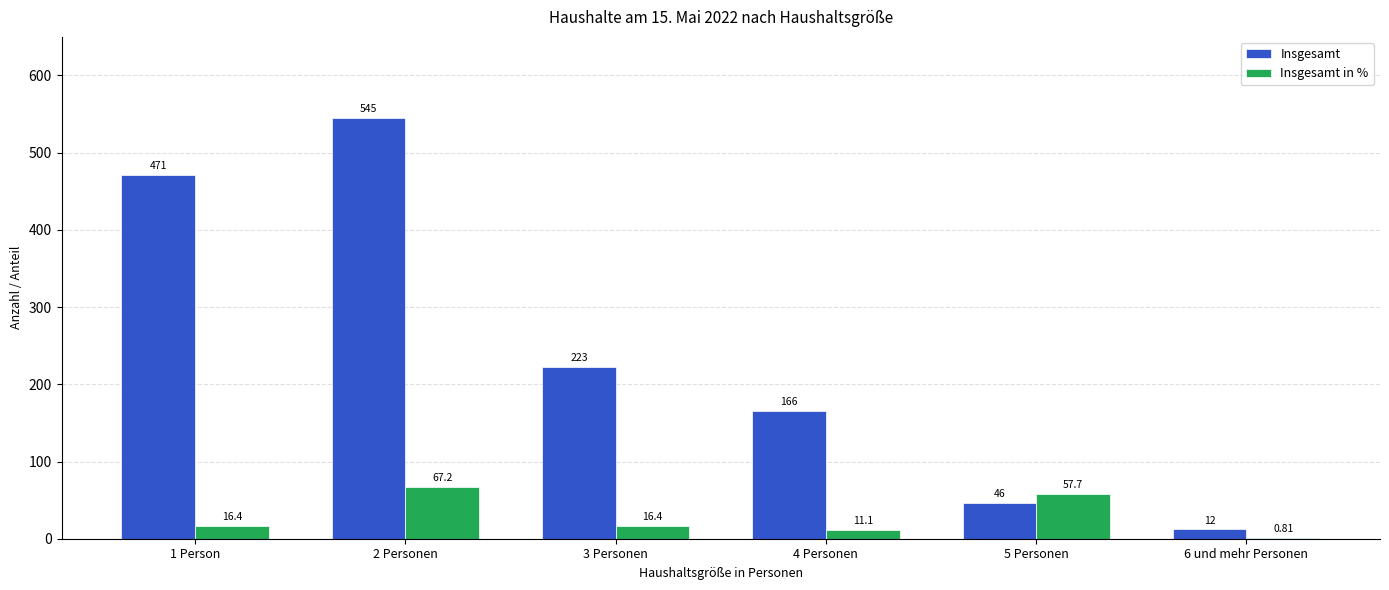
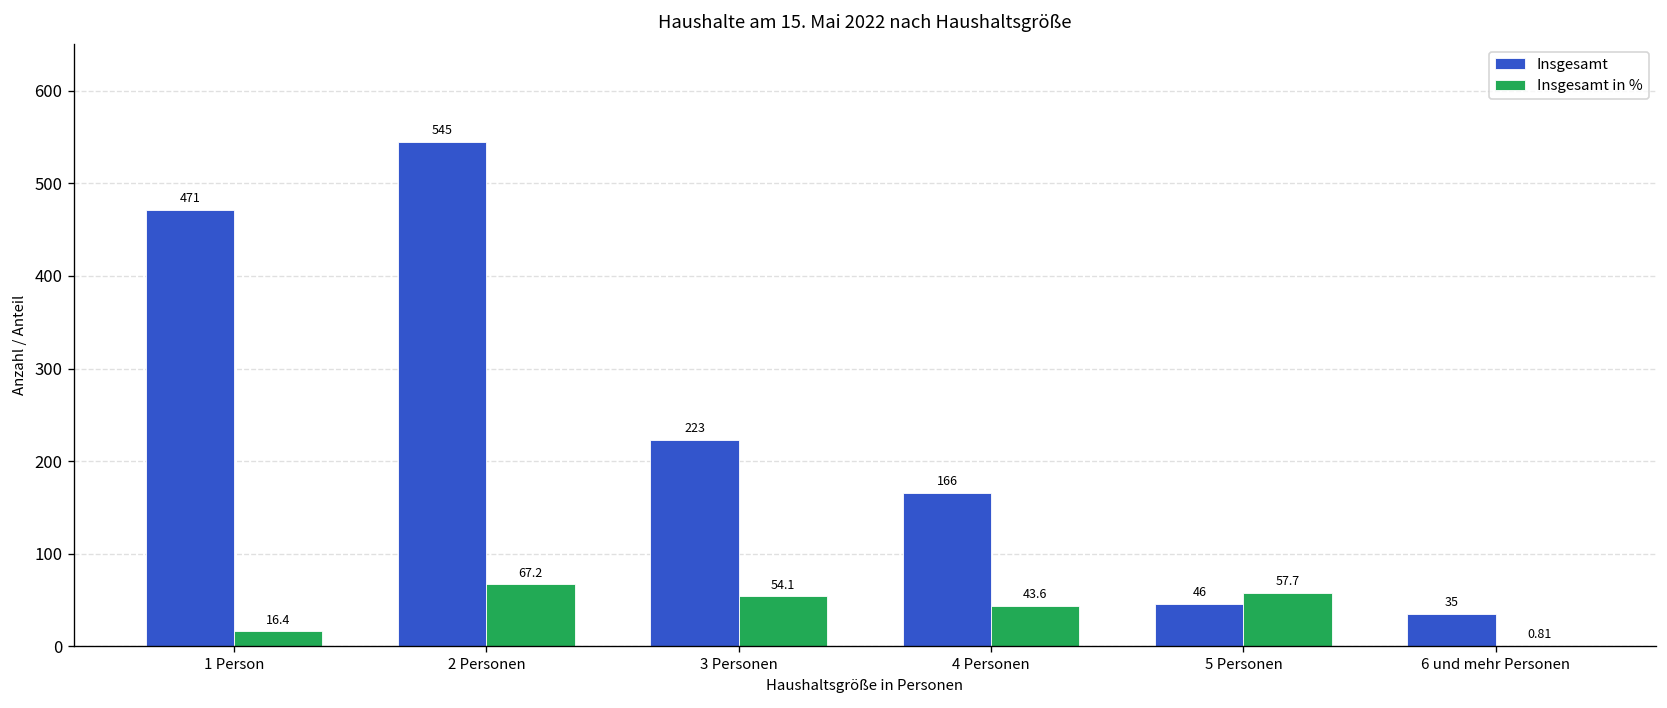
  {
    "Insgesamt": {
      "1 Person": 471,
      "2 Personen": 545,
      "3 Personen": 223,
      "4 Personen": 166,
      "5 Personen": 46,
-     "6 und mehr Personen": 12
+     "6 und mehr Personen": 35
    },
    "Insgesamt in %": {
      "1 Person": 16.4,
      "2 Personen": 67.2,
-     "3 Personen": 16.4,
-     "4 Personen": 11.1,
+     "3 Personen": 54.1,
+     "4 Personen": 43.6,
      "5 Personen": 57.7,
      "6 und mehr Personen": 0.81
    }
  }
